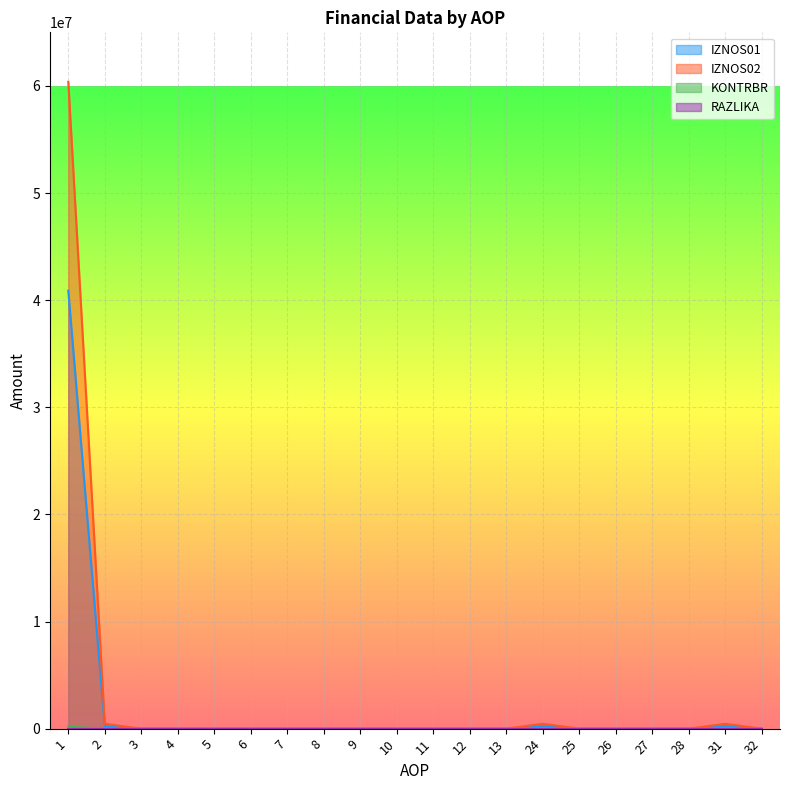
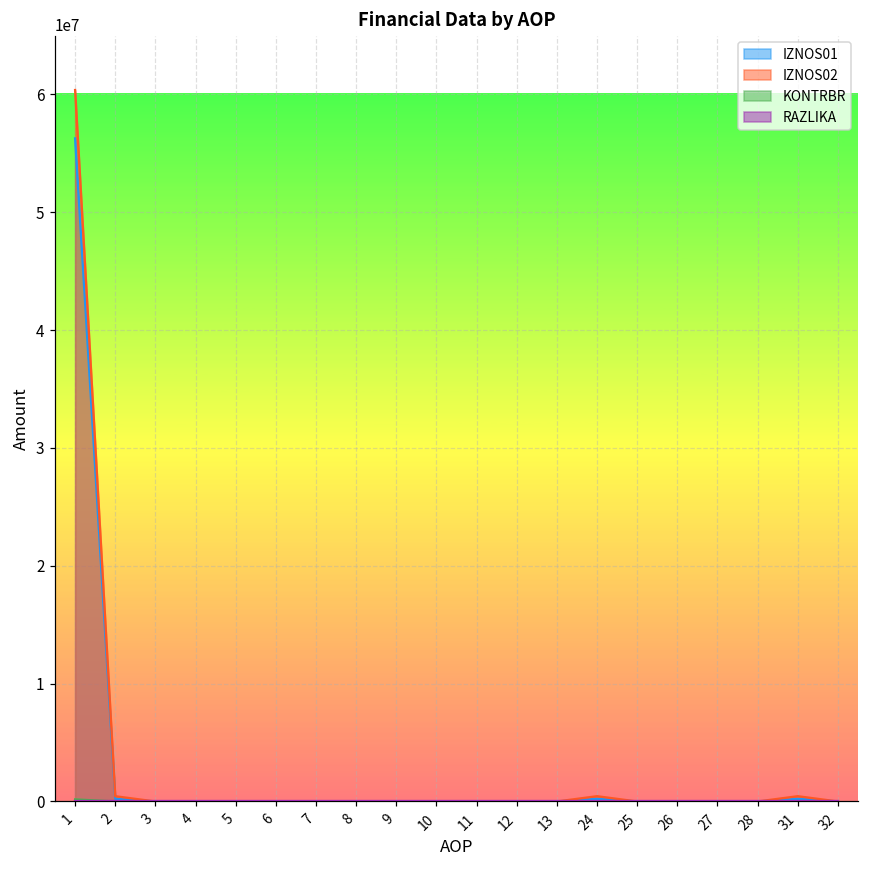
  {
    "IZNOS01": {
-     "1": 40900000
+     "1": 56300000
    },
    "IZNOS02": {
      "1": 60400000
    }
  }
